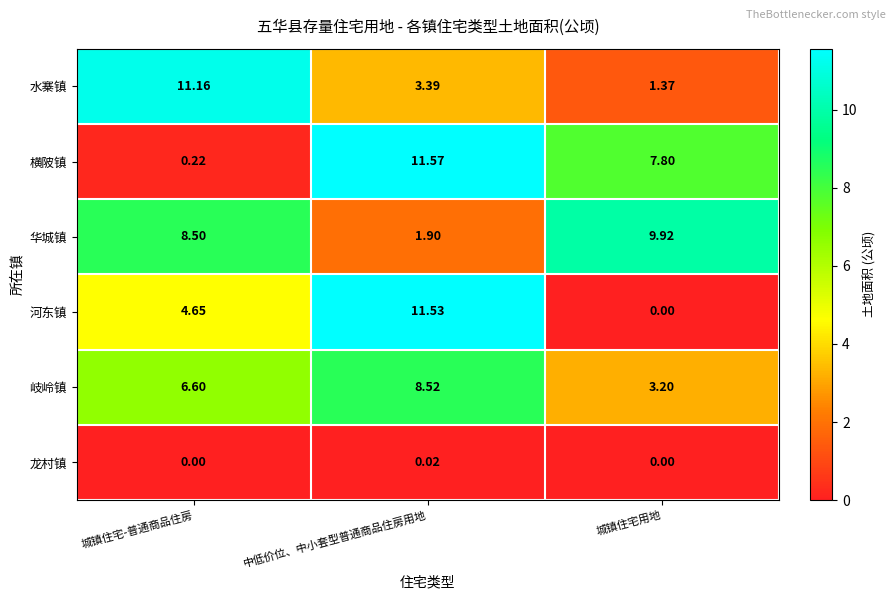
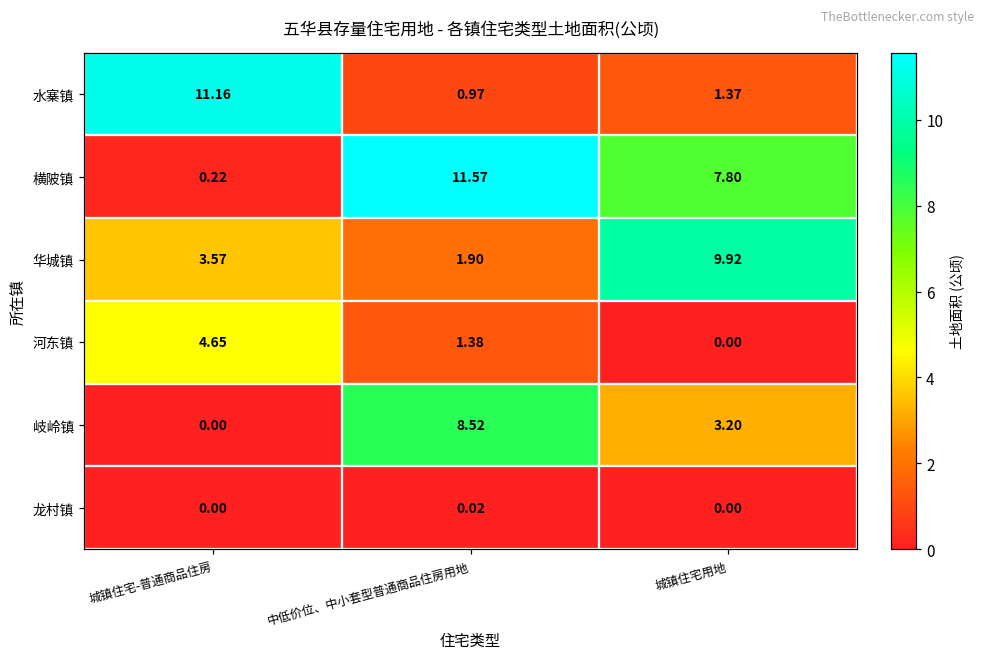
  {
    "水寨镇": {
      "城镇住宅-普通商品住房": 11.16,
-     "中低价位、中小套型普通商品住房用地": 3.39,
+     "中低价位、中小套型普通商品住房用地": 0.97,
      "城镇住宅用地": 1.37
    },
    "横陂镇": {
      "城镇住宅-普通商品住房": 0.22,
      "中低价位、中小套型普通商品住房用地": 11.57,
      "城镇住宅用地": 7.80
    },
    "华城镇": {
-     "城镇住宅-普通商品住房": 8.50,
+     "城镇住宅-普通商品住房": 3.57,
      "中低价位、中小套型普通商品住房用地": 1.90,
      "城镇住宅用地": 9.92
    },
    "河东镇": {
      "城镇住宅-普通商品住房": 4.65,
-     "中低价位、中小套型普通商品住房用地": 11.53,
+     "中低价位、中小套型普通商品住房用地": 1.38,
      "城镇住宅用地": 0.00
    },
    "岐岭镇": {
-     "城镇住宅-普通商品住房": 6.60,
+     "城镇住宅-普通商品住房": 0.00,
      "中低价位、中小套型普通商品住房用地": 8.52,
      "城镇住宅用地": 3.20
    },
    "龙村镇": {
      "城镇住宅-普通商品住房": 0.00,
      "中低价位、中小套型普通商品住房用地": 0.02,
      "城镇住宅用地": 0.00
    }
  }
